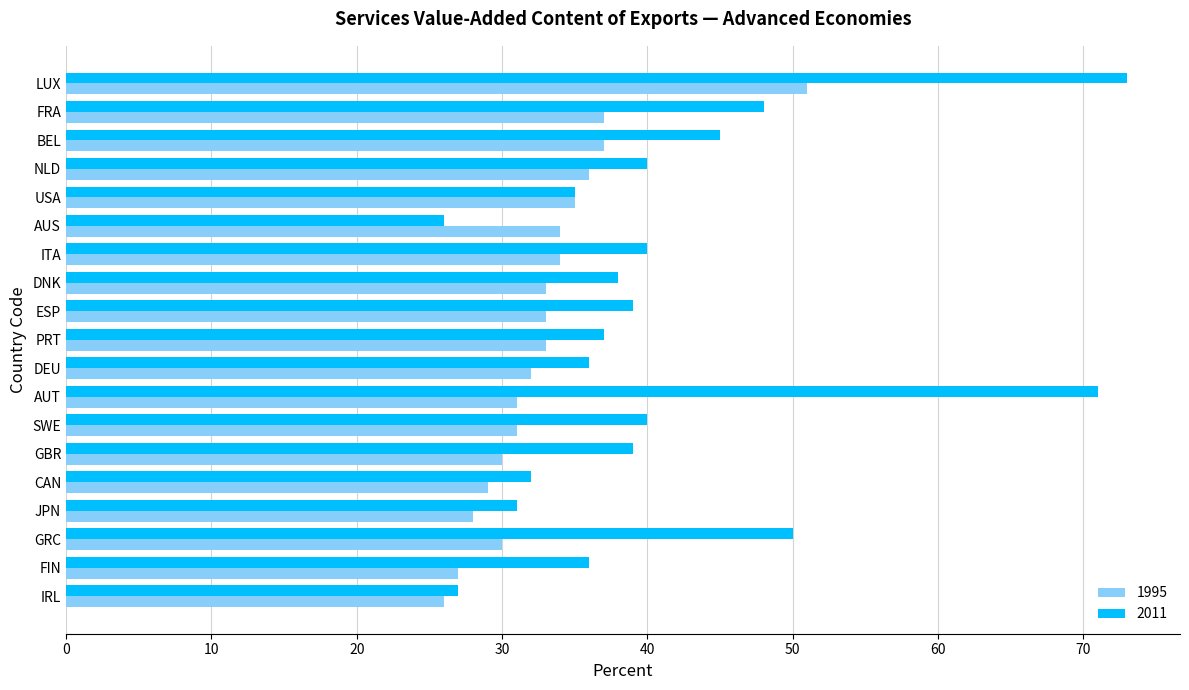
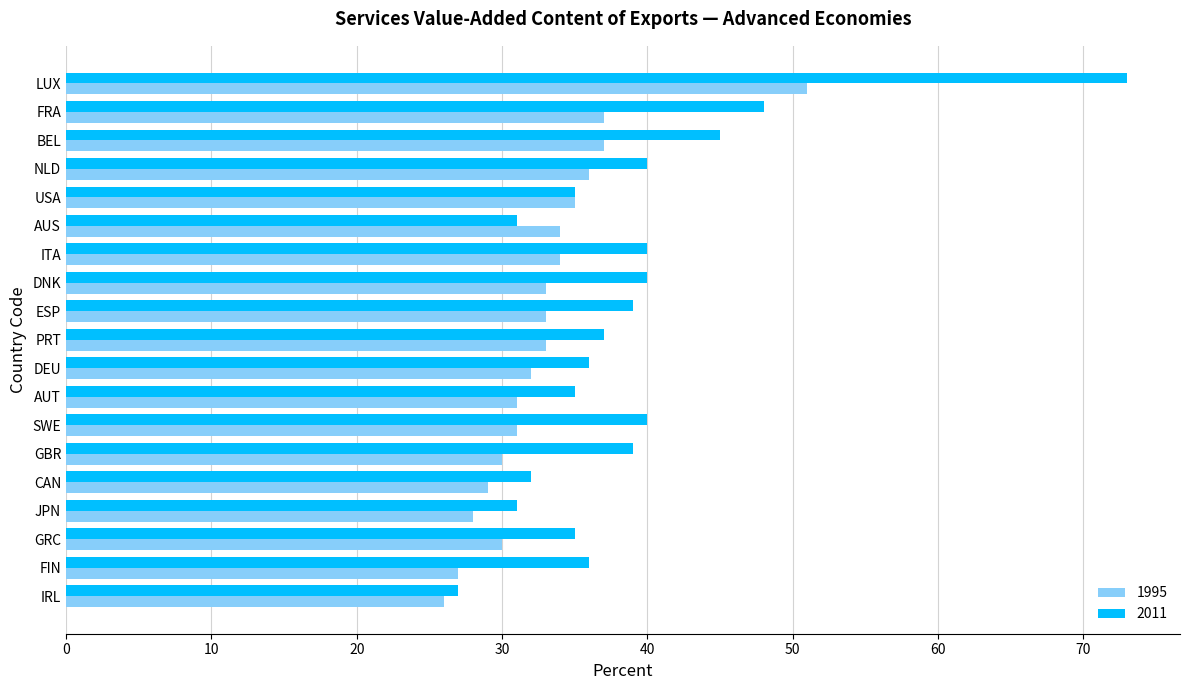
  {
    "1995": {
      "LUX": 51,
      "FRA": 37,
      "BEL": 37,
      "NLD": 36,
      "USA": 35,
      "AUS": 34,
      "ITA": 34,
      "DNK": 33,
      "ESP": 33,
      "PRT": 33,
      "DEU": 32,
      "AUT": 31,
      "SWE": 31,
      "GBR": 30,
      "CAN": 29,
      "JPN": 28,
      "GRC": 30,
      "FIN": 27,
      "IRL": 26
    },
    "2011": {
      "LUX": 73,
      "FRA": 48,
      "BEL": 45,
      "NLD": 40,
      "USA": 35,
-     "AUS": 26,
+     "AUS": 31,
      "ITA": 40,
-     "DNK": 38,
+     "DNK": 40,
      "ESP": 39,
      "PRT": 37,
      "DEU": 36,
-     "AUT": 71,
+     "AUT": 35,
      "SWE": 40,
      "GBR": 39,
      "CAN": 32,
      "JPN": 31,
-     "GRC": 50,
+     "GRC": 35,
      "FIN": 36,
      "IRL": 27
    }
  }
